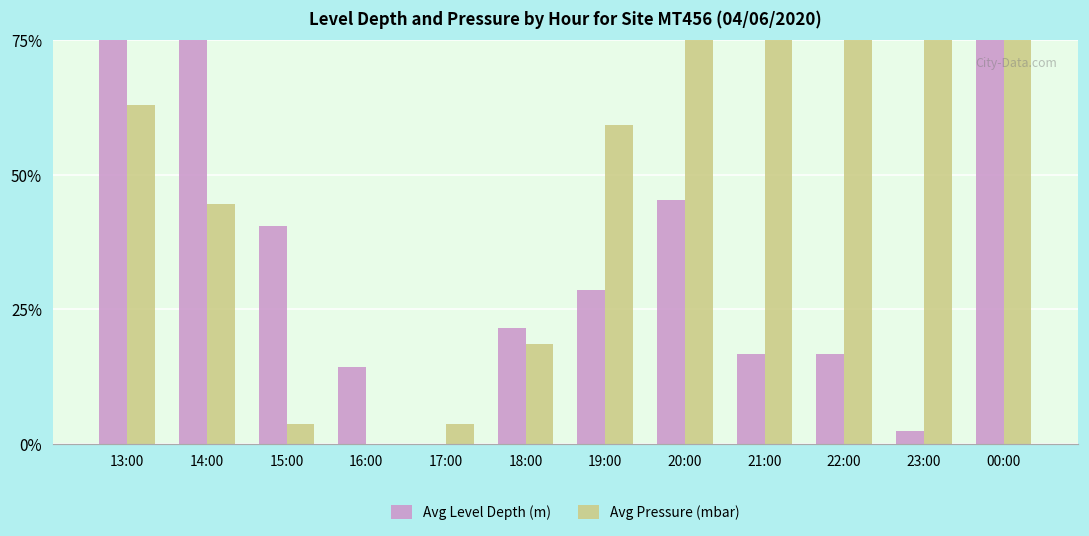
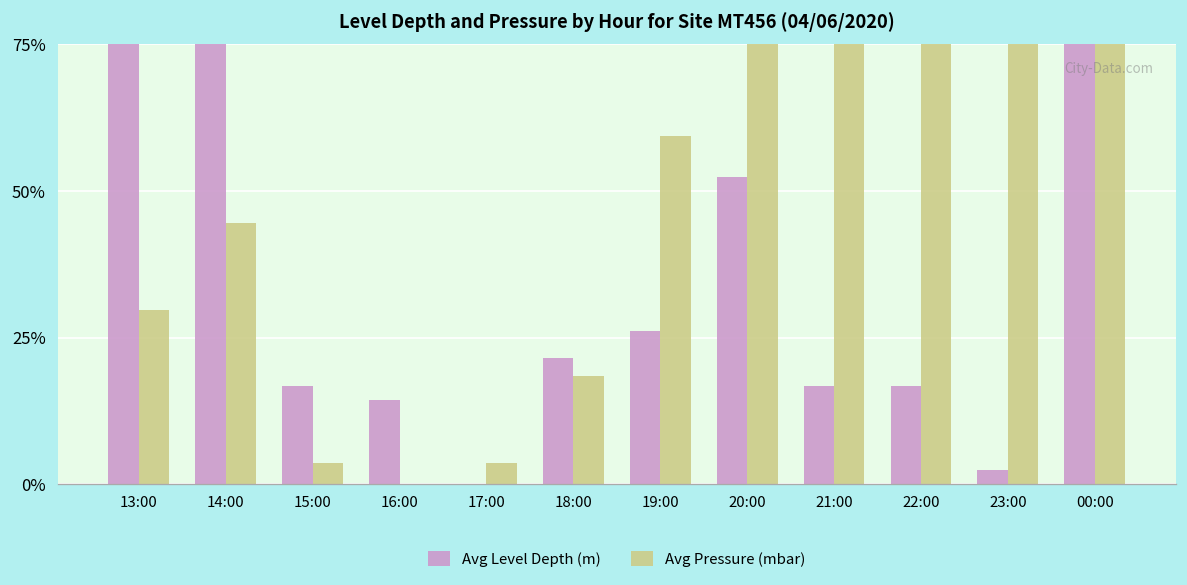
  {
    "Avg Level Depth (m)": {
-     "15:00": "40%",
+     "15:00": "17%",
      "16:00": "14%",
      "17:00": "0%",
      "18:00": "21%",
-     "19:00": "29%",
-     "20:00": "45%",
+     "19:00": "26%",
+     "20:00": "52%",
      "21:00": "17%",
      "22:00": "17%",
      "23:00": "2%"
    },
    "Avg Pressure (mbar)": {
-     "13:00": "63%",
+     "13:00": "30%",
      "14:00": "44%",
      "15:00": "4%",
      "16:00": "0%",
      "17:00": "4%",
      "18:00": "19%",
      "19:00": "59%"
    }
  }
